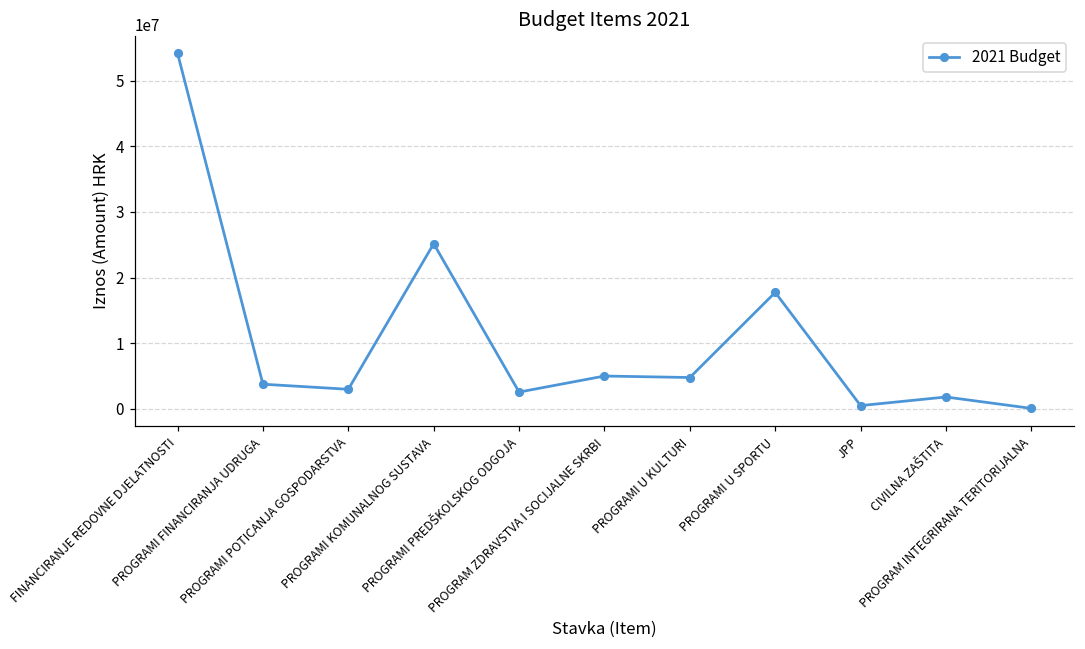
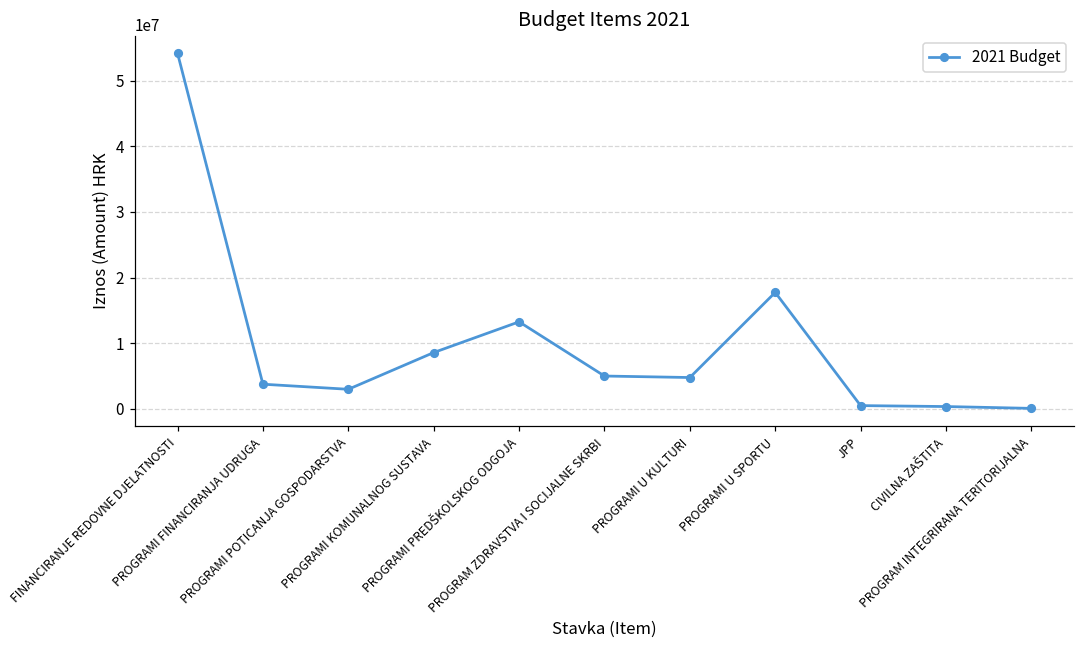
  {
    "FINANCIRANJE REDOVNE DJELATNOSTI": 54000000,
    "PROGRAMI FINANCIRANJA UDRUGA": 4000000,
    "PROGRAMI POTICANJA GOSPODARSTVA": 3000000,
-   "PROGRAMI KOMUNALNOG SUSTAVA": 25000000,
-   "PROGRAMI PREDŠKOLSKOG ODGOJA": 3000000,
+   "PROGRAMI KOMUNALNOG SUSTAVA": 9000000,
+   "PROGRAMI PREDŠKOLSKOG ODGOJA": 13000000,
    "PROGRAM ZDRAVSTVA I SOCIJALNE SKRBI": 5000000,
    "PROGRAMI U KULTURI": 5000000,
    "PROGRAMI U SPORTU": 18000000,
    "JPP": 0,
-   "CIVILNA ZAŠTITA": 2000000,
+   "CIVILNA ZAŠTITA": 0,
    "PROGRAM INTEGRIRANA TERITORIJALNA": 0
  }
